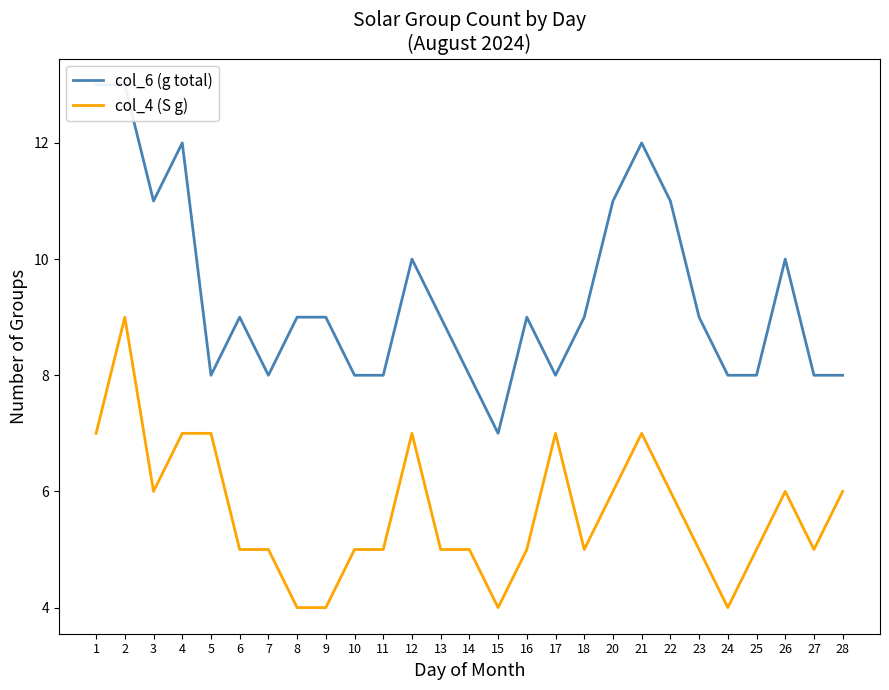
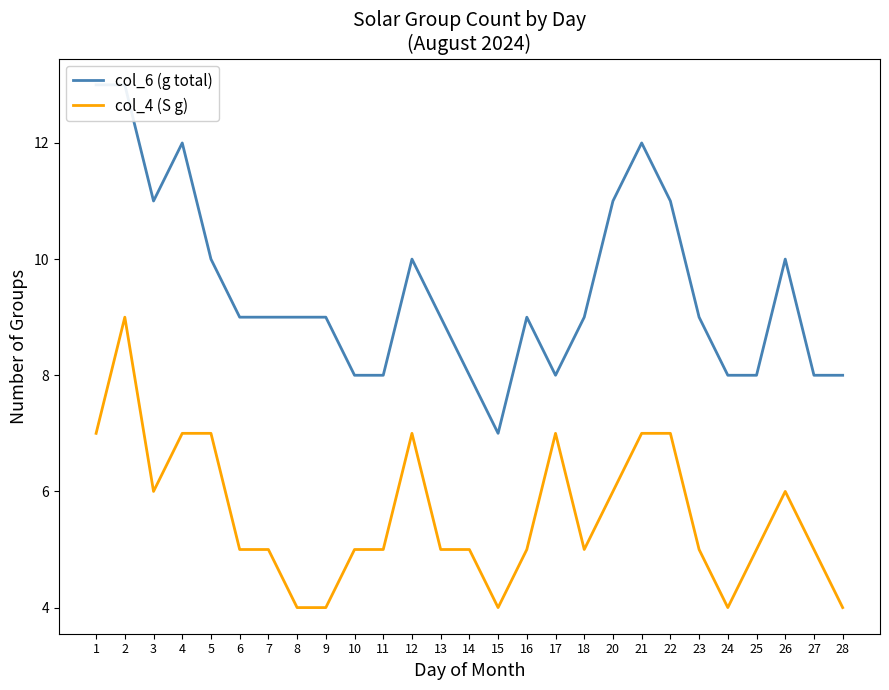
  {
    "col_6 (g total)": {
      "3": 11,
      "4": 12,
-     "5": 8,
+     "5": 10,
      "6": 9,
-     "7": 8,
+     "7": 9,
      "8": 9,
      "9": 9,
      "10": 8,
      "11": 8,
      "12": 10,
      "13": 9,
      "14": 8,
      "15": 7,
      "16": 9,
      "17": 8,
      "18": 9,
      "20": 11,
      "21": 12,
      "22": 11,
      "23": 9,
      "24": 8,
      "25": 8,
      "26": 10,
      "27": 8,
      "28": 8
    },
    "col_4 (S g)": {
      "1": 7,
      "2": 9,
      "3": 6,
      "4": 7,
      "5": 7,
      "6": 5,
      "7": 5,
      "8": 4,
      "9": 4,
      "10": 5,
      "11": 5,
      "12": 7,
      "13": 5,
      "14": 5,
      "15": 4,
      "16": 5,
      "17": 7,
      "18": 5,
      "20": 6,
      "21": 7,
-     "22": 6,
+     "22": 7,
      "23": 5,
      "24": 4,
      "25": 5,
      "26": 6,
      "27": 5,
-     "28": 6
+     "28": 4
    }
  }
